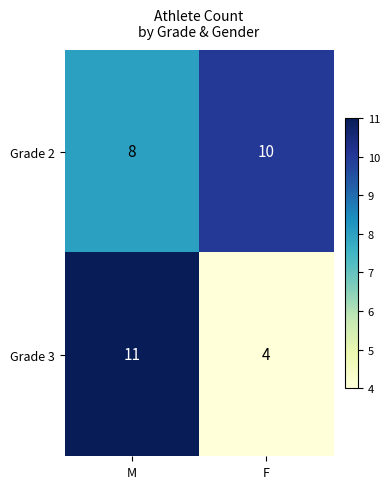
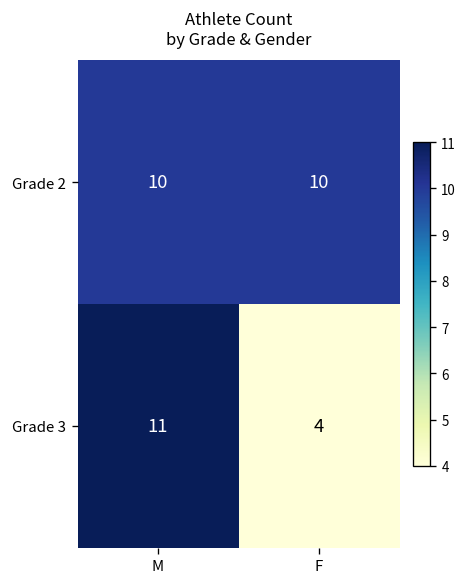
  {
    "Grade 2": {
-     "M": 8,
+     "M": 10,
      "F": 10
    },
    "Grade 3": {
      "M": 11,
      "F": 4
    }
  }
